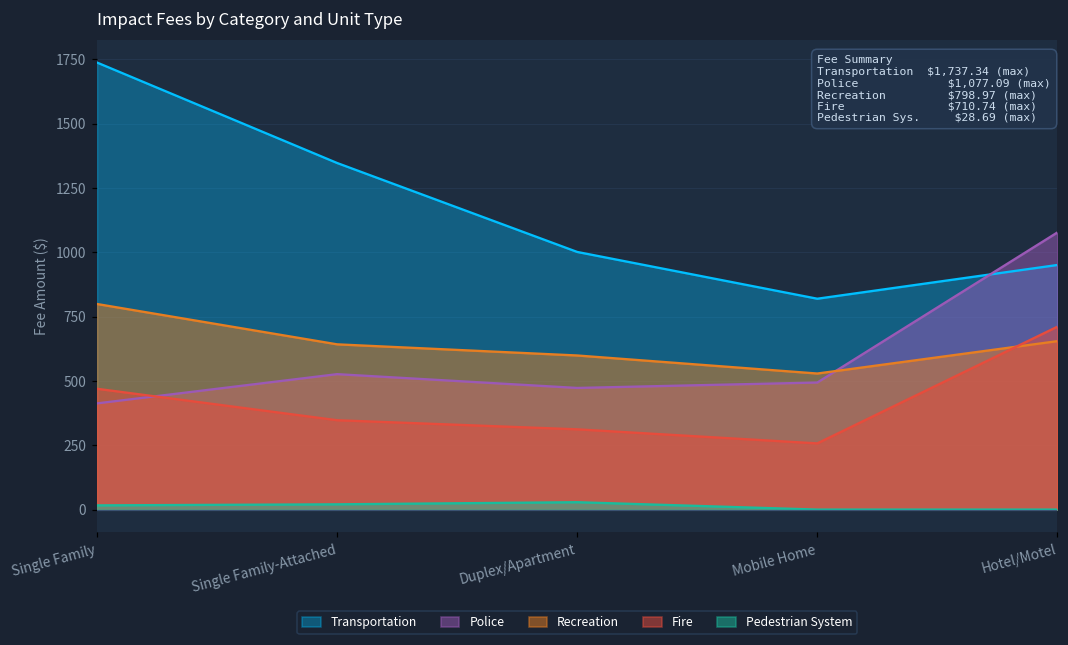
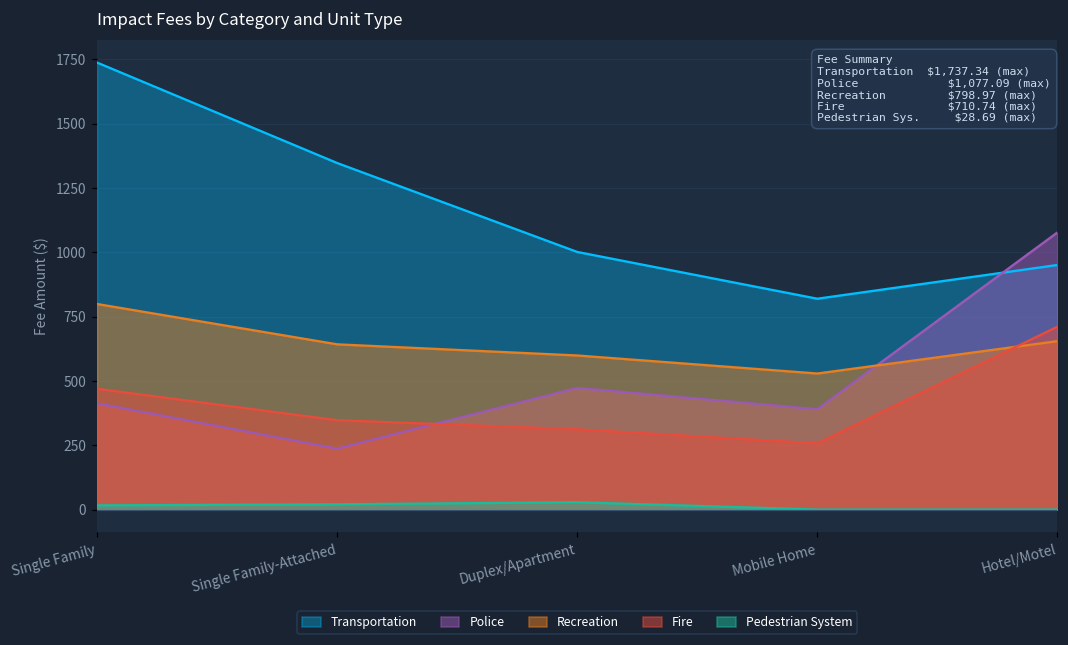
  {
    "Police": {
      "Single Family": 410,
-     "Single Family-Attached": 530,
+     "Single Family-Attached": 240,
      "Duplex/Apartment": 470,
-     "Mobile Home": 490,
+     "Mobile Home": 390,
      "Hotel/Motel": 1080
    }
  }
